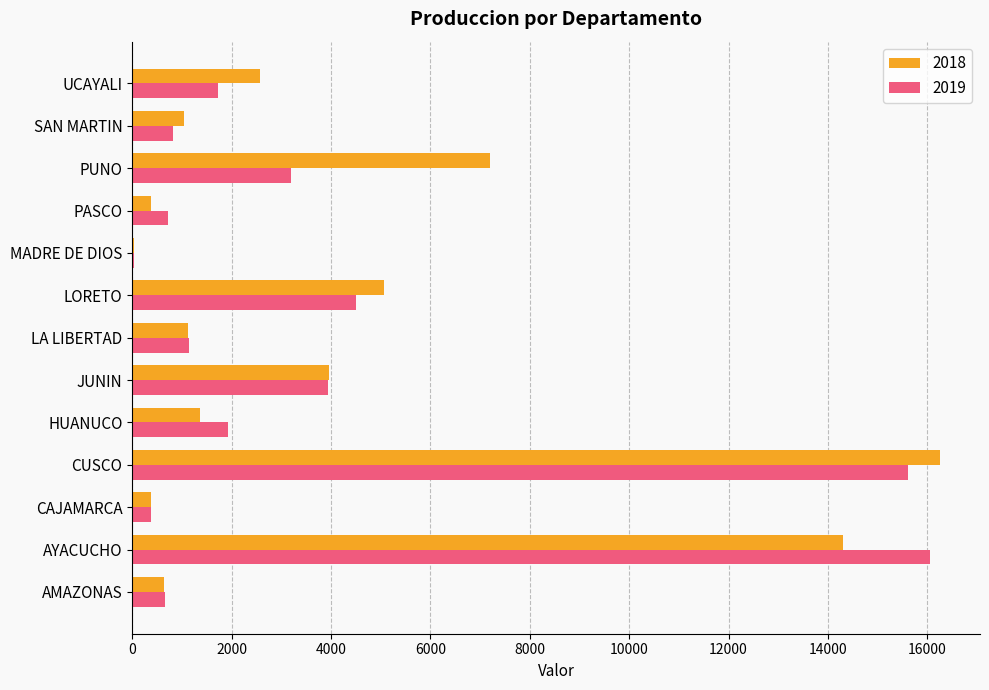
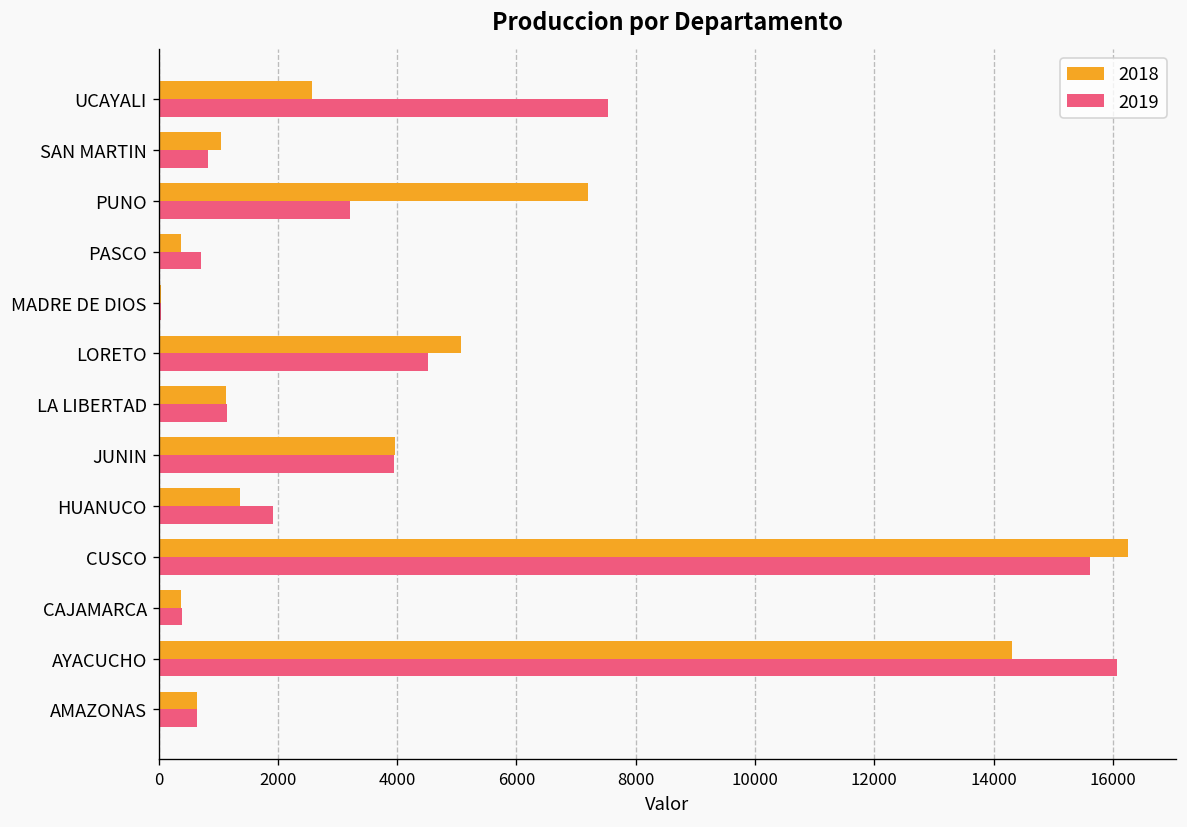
  {
    "2018": {
      "UCAYALI": 2600,
      "SAN MARTIN": 1000,
      "PUNO": 7200,
      "PASCO": 400,
      "LORETO": 5100,
      "LA LIBERTAD": 1100,
      "JUNIN": 4000,
      "HUANUCO": 1400,
      "CUSCO": 16200,
      "CAJAMARCA": 400,
      "AYACUCHO": 14300,
      "AMAZONAS": 600
    },
    "2019": {
-     "UCAYALI": 1700,
+     "UCAYALI": 7500,
      "SAN MARTIN": 800,
      "PUNO": 3200,
      "PASCO": 700,
      "LORETO": 4500,
      "LA LIBERTAD": 1100,
      "JUNIN": 3900,
      "HUANUCO": 1900,
      "CUSCO": 15600,
      "CAJAMARCA": 400,
      "AYACUCHO": 16100,
      "AMAZONAS": 700
    }
  }
